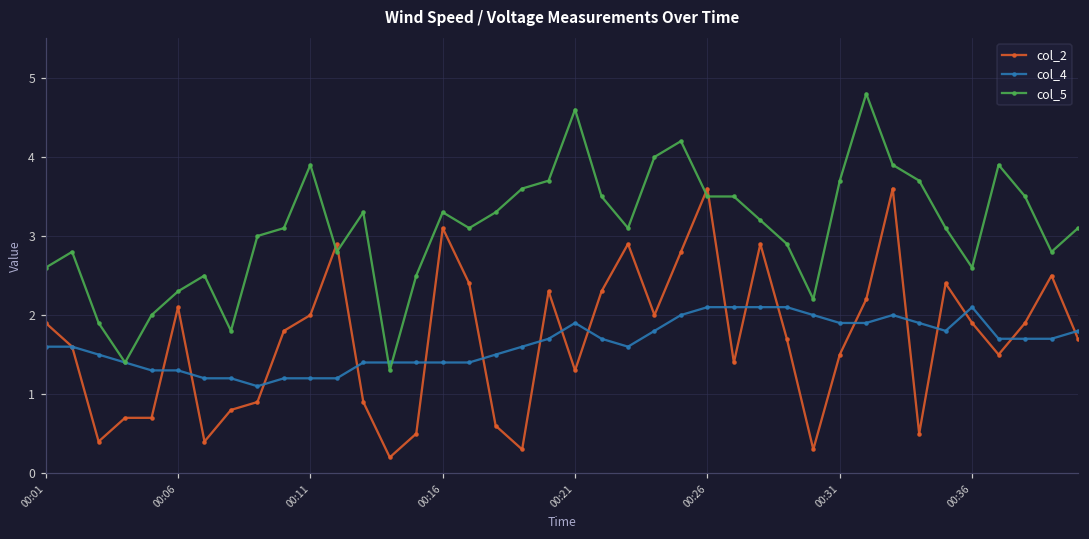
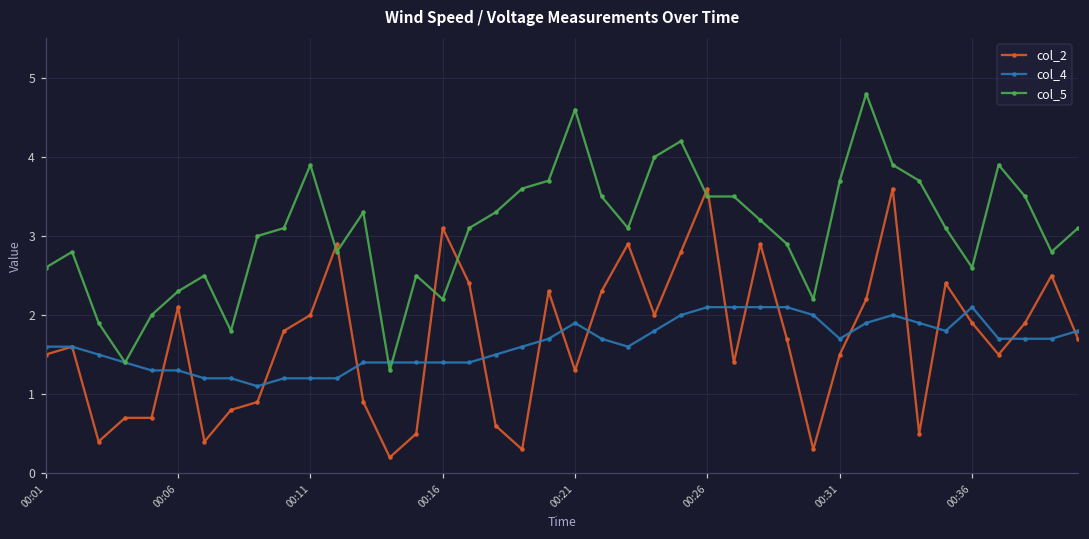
  {
    "col_2": {
-     "00:01": 1.9,
+     "00:01": 1.5,
      "00:06": 2.1,
      "00:11": 2.0,
      "00:16": 3.1,
      "00:21": 1.3,
      "00:26": 3.6,
      "00:31": 1.5,
      "00:36": 1.9
    },
    "col_4": {
      "00:01": 1.6,
      "00:06": 1.3,
      "00:11": 1.2,
      "00:16": 1.4,
      "00:21": 1.9,
      "00:26": 2.1,
-     "00:31": 1.9,
+     "00:31": 1.7,
      "00:36": 2.1
    },
    "col_5": {
      "00:01": 2.6,
      "00:06": 2.3,
      "00:11": 3.9,
-     "00:16": 3.3,
+     "00:16": 2.2,
      "00:21": 4.6,
      "00:26": 3.5,
      "00:31": 3.7,
      "00:36": 2.6
    }
  }
